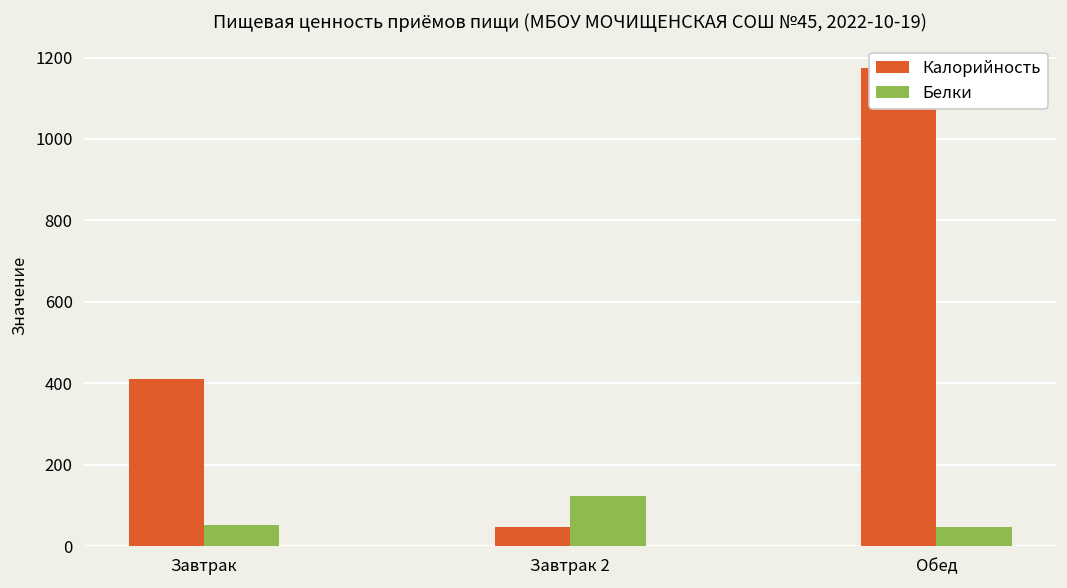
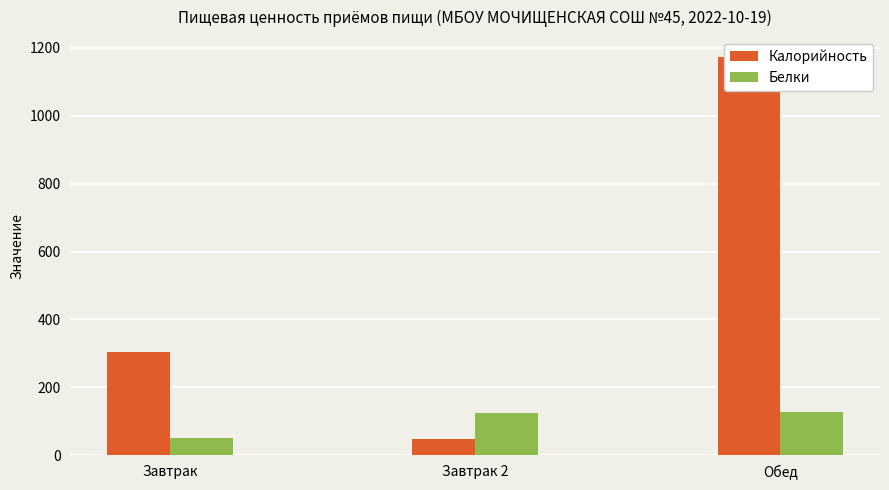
  {
    "Калорийность": {
-     "Завтрак": 410,
+     "Завтрак": 300,
      "Завтрак 2": 50
    },
    "Белки": {
      "Завтрак": 50,
      "Завтрак 2": 120,
-     "Обед": 50
+     "Обед": 130
    }
  }
